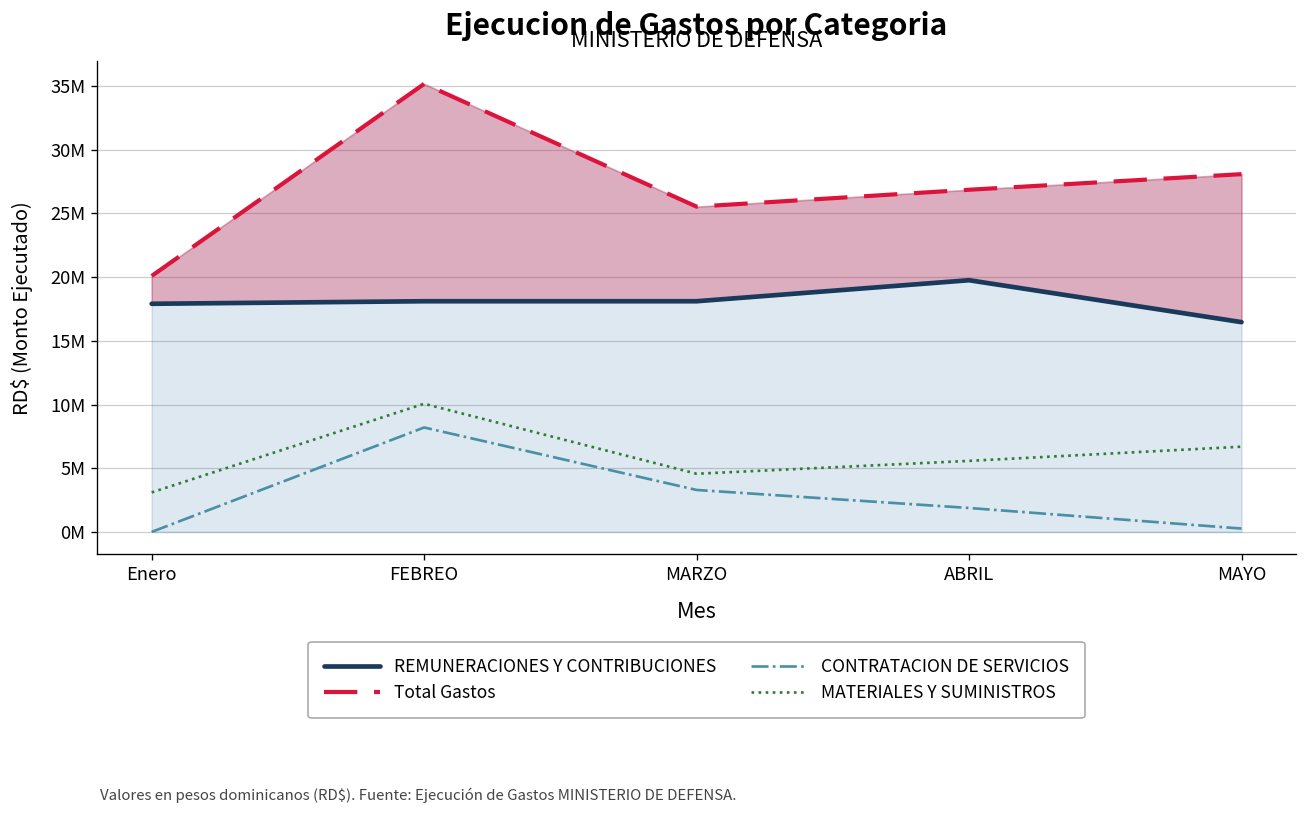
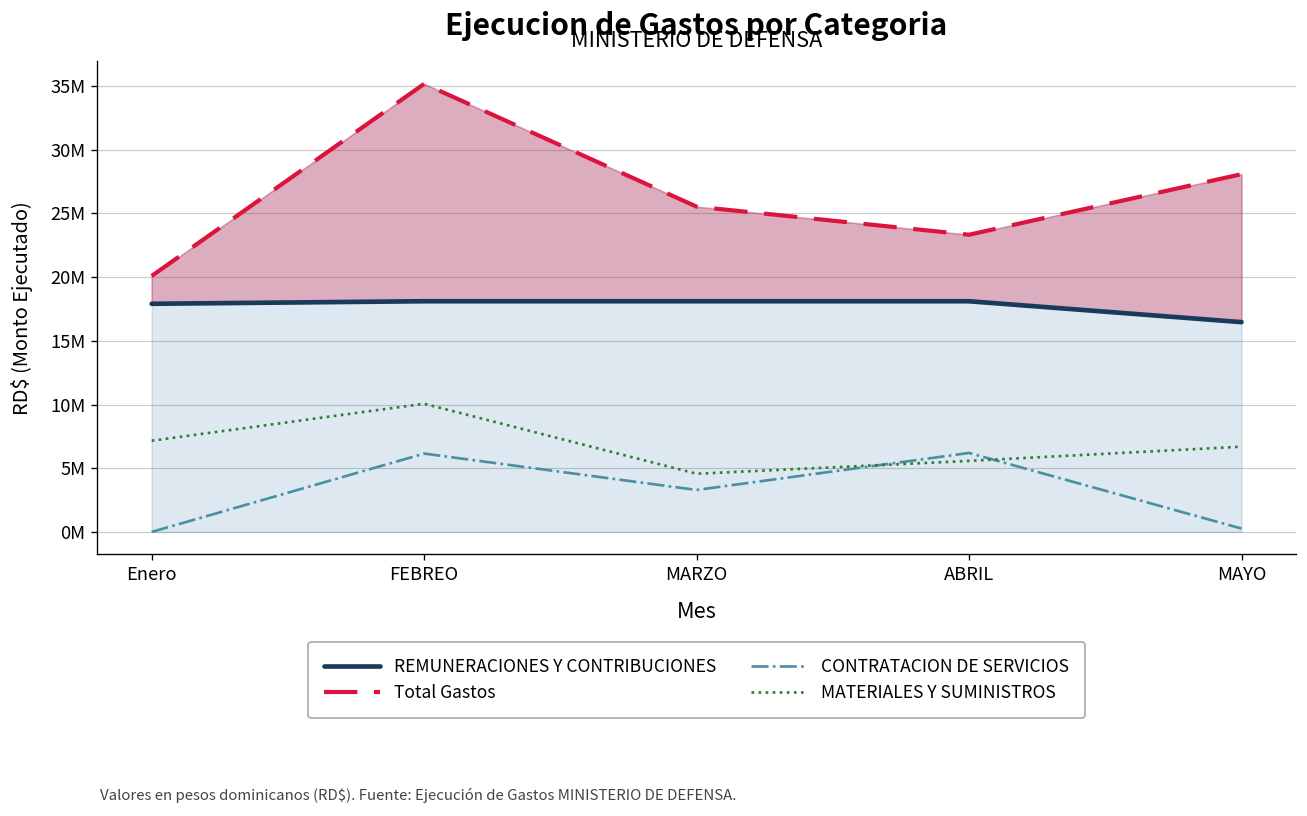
  {
    "REMUNERACIONES Y CONTRIBUCIONES": {
      "Enero": 17900000,
      "FEBREO": 18100000,
      "MARZO": 18100000,
-     "ABRIL": 19800000,
+     "ABRIL": 18100000,
      "MAYO": 16500000
    },
    "Total Gastos": {
      "Enero": 20100000,
      "FEBREO": 35200000,
      "MARZO": 25500000,
-     "ABRIL": 26900000,
+     "ABRIL": 23300000,
      "MAYO": 28100000
    },
    "CONTRATACION DE SERVICIOS": {
      "Enero": 0,
-     "FEBREO": 8200000,
+     "FEBREO": 6100000,
      "MARZO": 3300000,
-     "ABRIL": 1900000,
+     "ABRIL": 6200000,
      "MAYO": 300000
    },
    "MATERIALES Y SUMINISTROS": {
-     "Enero": 3100000,
+     "Enero": 7200000,
      "FEBREO": 10100000,
      "MARZO": 4600000,
      "ABRIL": 5600000,
      "MAYO": 6700000
    }
  }
